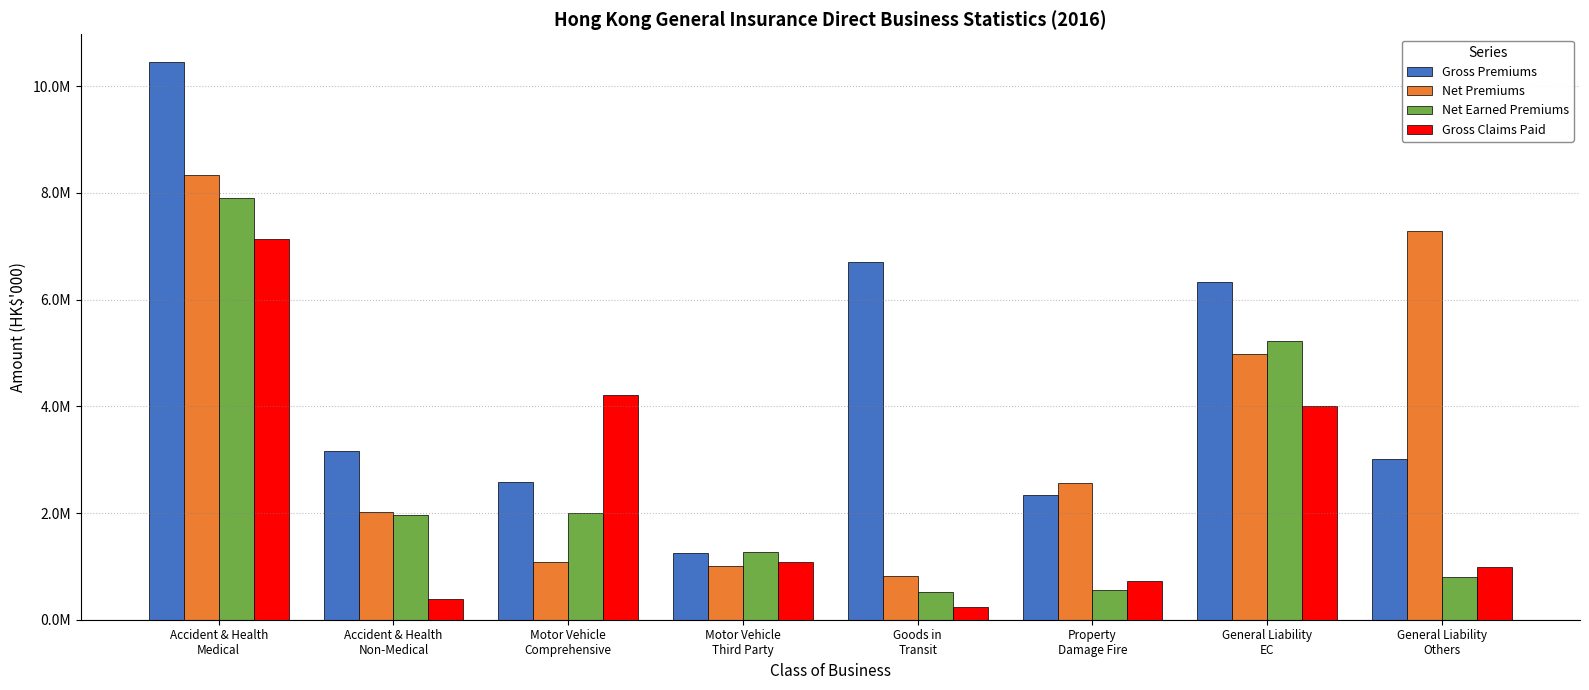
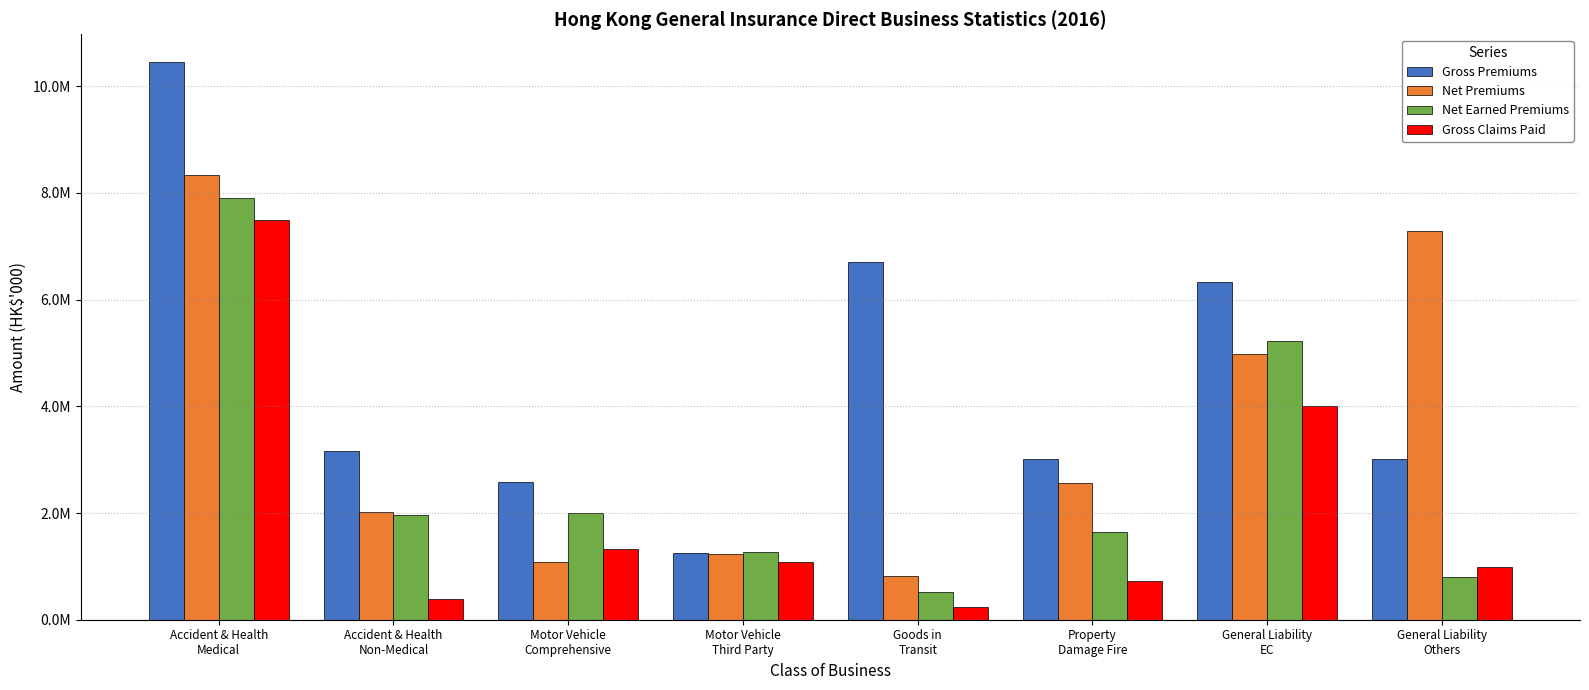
  {
    "Gross Premiums": {
      "Accident & Health Medical": 10500000,
      "Accident & Health Non-Medical": 3200000,
      "Motor Vehicle Comprehensive": 2600000,
      "Motor Vehicle Third Party": 1300000,
      "Goods in Transit": 6700000,
-     "Property Damage Fire": 2300000,
+     "Property Damage Fire": 3000000,
      "General Liability EC": 6300000,
      "General Liability Others": 3000000
    },
    "Net Premiums": {
      "Accident & Health Medical": 8300000,
      "Accident & Health Non-Medical": 2000000,
      "Motor Vehicle Comprehensive": 1100000,
-     "Motor Vehicle Third Party": 1000000,
+     "Motor Vehicle Third Party": 1200000,
      "Goods in Transit": 800000,
      "Property Damage Fire": 2600000,
      "General Liability EC": 5000000,
      "General Liability Others": 7300000
    },
    "Net Earned Premiums": {
      "Accident & Health Medical": 7900000,
      "Accident & Health Non-Medical": 2000000,
      "Motor Vehicle Comprehensive": 2000000,
      "Motor Vehicle Third Party": 1300000,
      "Goods in Transit": 500000,
-     "Property Damage Fire": 600000,
+     "Property Damage Fire": 1600000,
      "General Liability EC": 5200000,
      "General Liability Others": 800000
    },
    "Gross Claims Paid": {
-     "Accident & Health Medical": 7100000,
+     "Accident & Health Medical": 7500000,
      "Accident & Health Non-Medical": 400000,
-     "Motor Vehicle Comprehensive": 4200000,
+     "Motor Vehicle Comprehensive": 1300000,
      "Motor Vehicle Third Party": 1100000,
      "Goods in Transit": 200000,
      "Property Damage Fire": 700000,
      "General Liability EC": 4000000,
      "General Liability Others": 1000000
    }
  }
